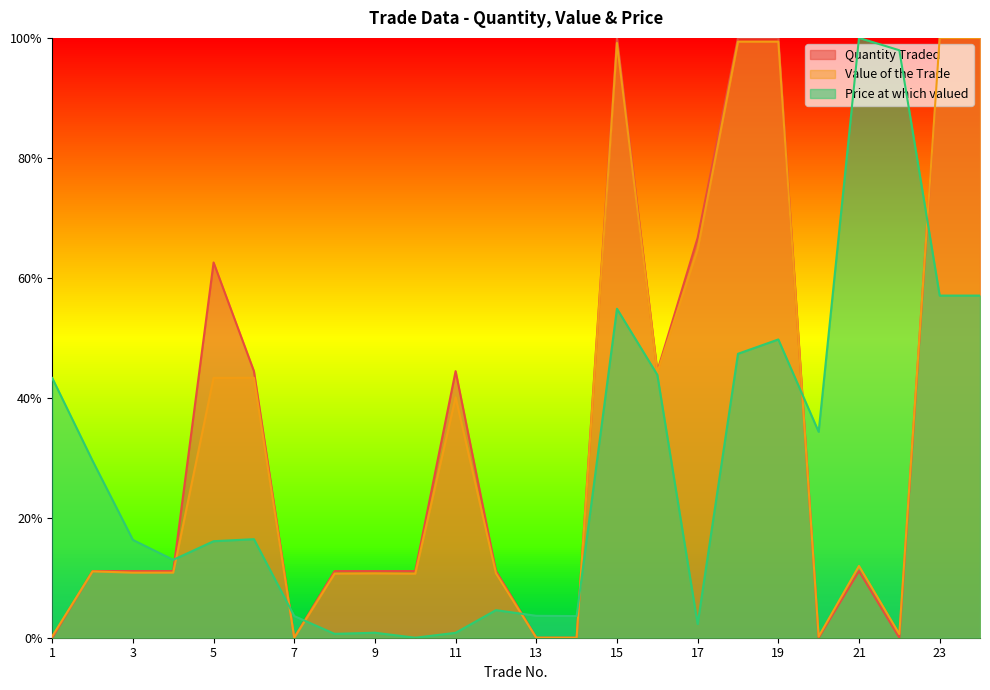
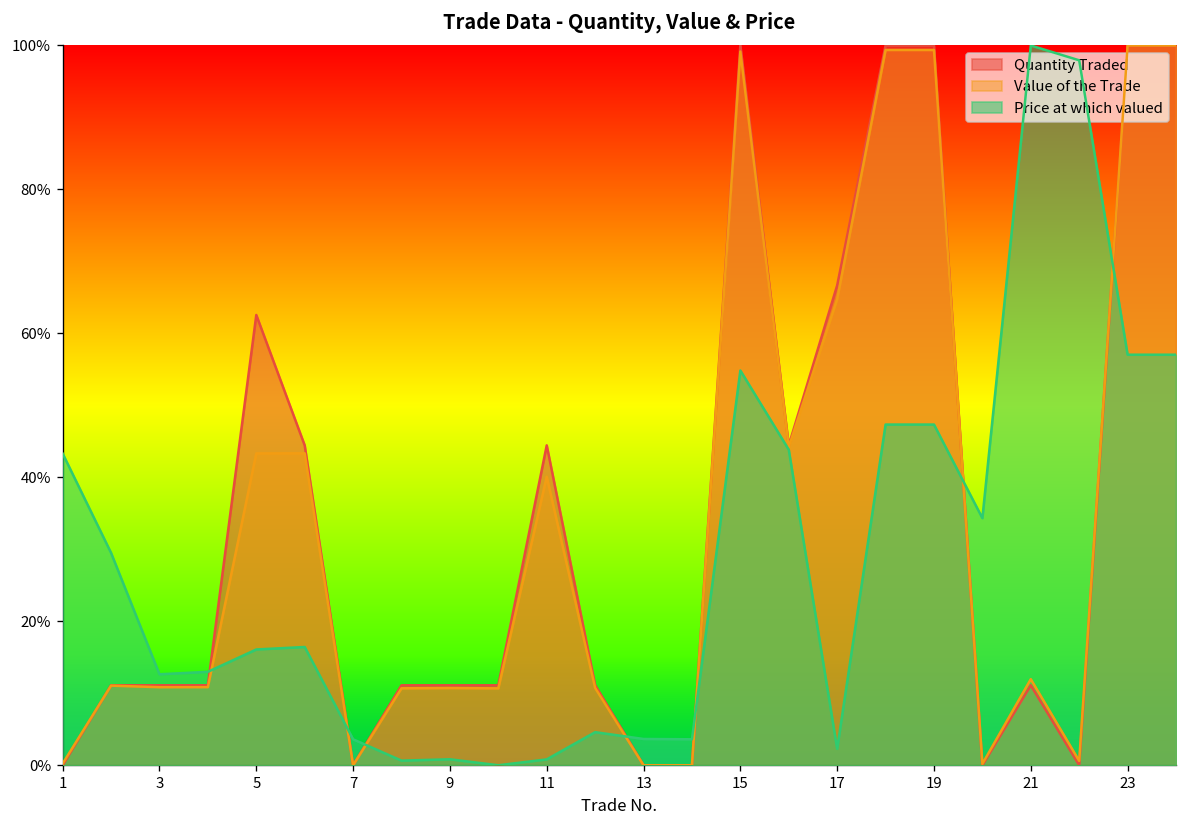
  {
    "Quantity Traded": {
      "5": "63%",
      "11": "44%",
      "15": "100%",
      "17": "67%",
      "19": "100%",
      "21": "11%"
    },
    "Value of the Trade": {
      "5": "43%",
      "11": "40%",
      "15": "99%",
      "17": "65%",
      "19": "99%",
      "21": "12%"
    },
    "Price at which valued": {
      "1": "43%",
-     "3": "16%",
+     "3": "13%",
      "5": "16%",
      "7": "4%",
      "9": "1%",
      "11": "1%",
      "13": "4%",
      "15": "55%",
      "17": "2%",
-     "19": "50%",
+     "19": "47%",
      "21": "100%",
      "23": "57%"
    }
  }
